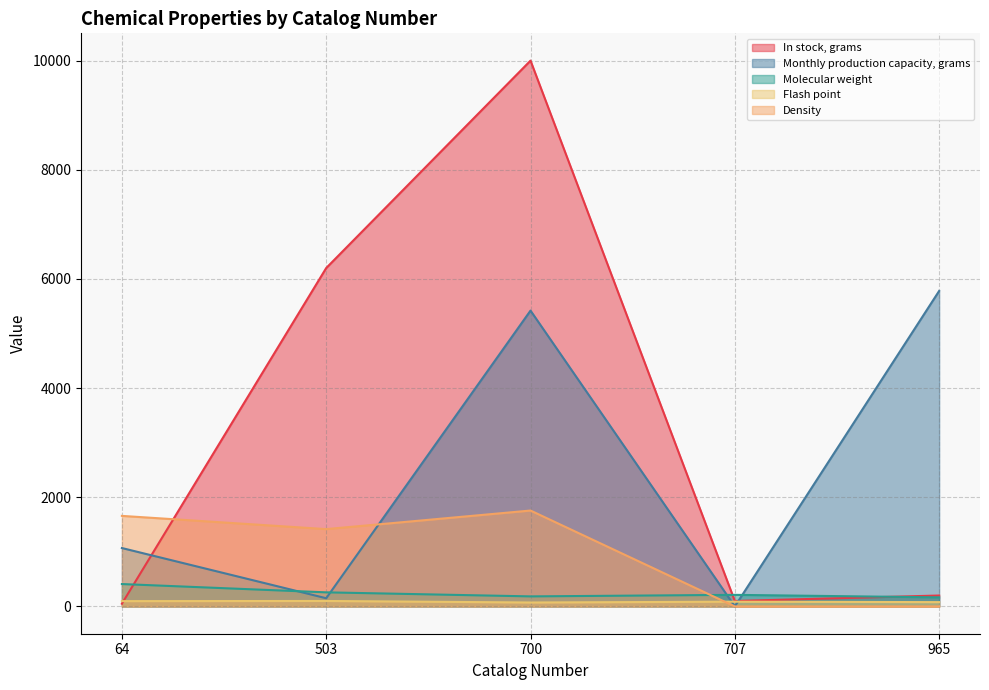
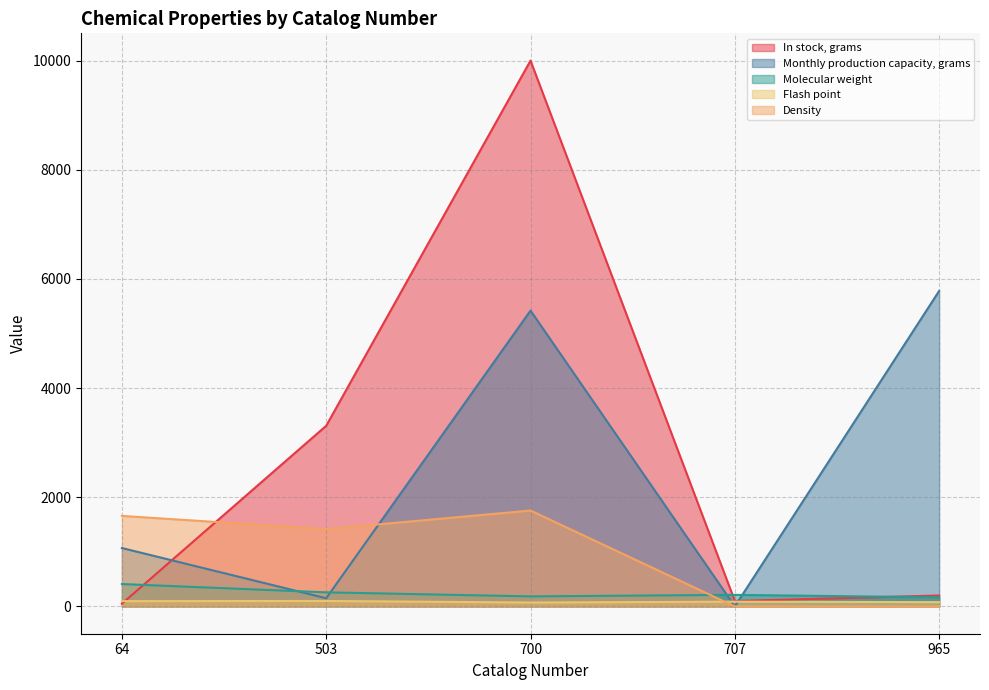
  {
    "In stock, grams": {
      "64": 100,
-     "503": 6200,
+     "503": 3300,
      "700": 10000
    }
  }
